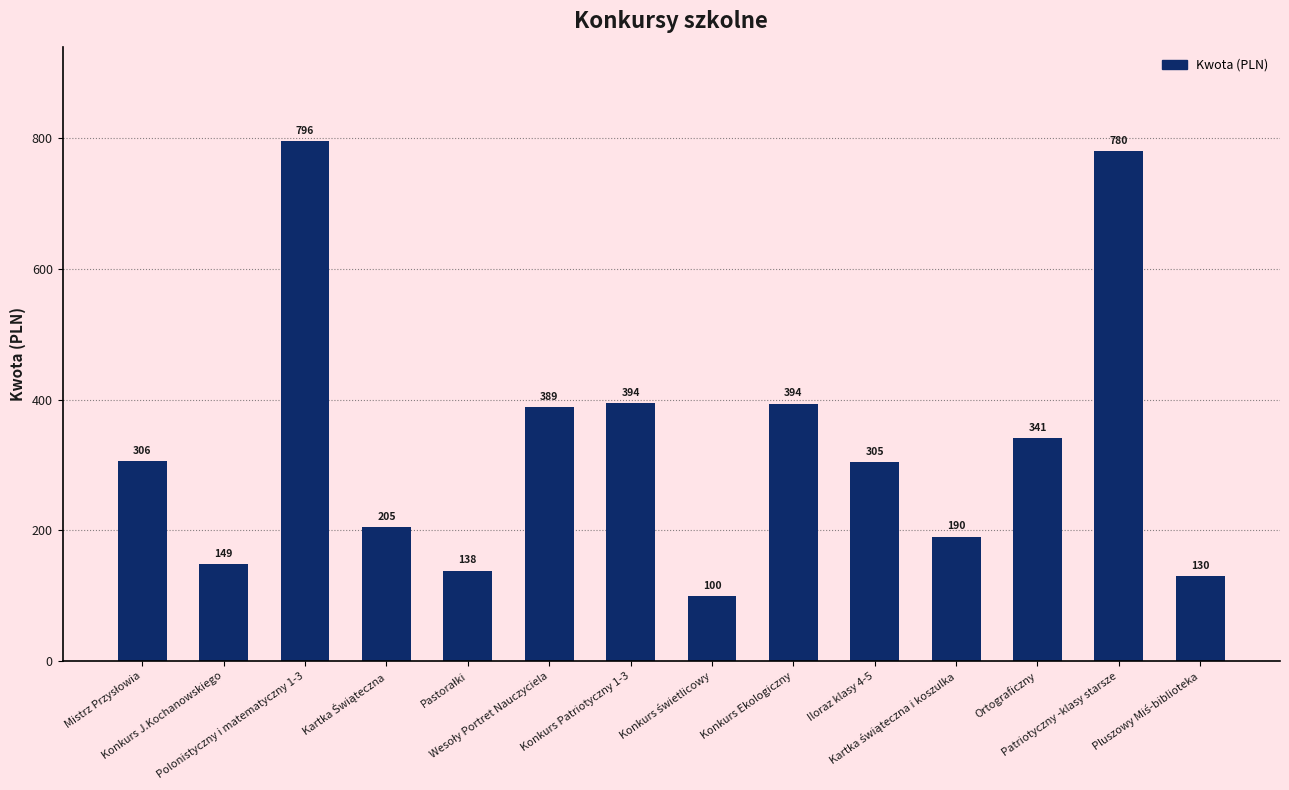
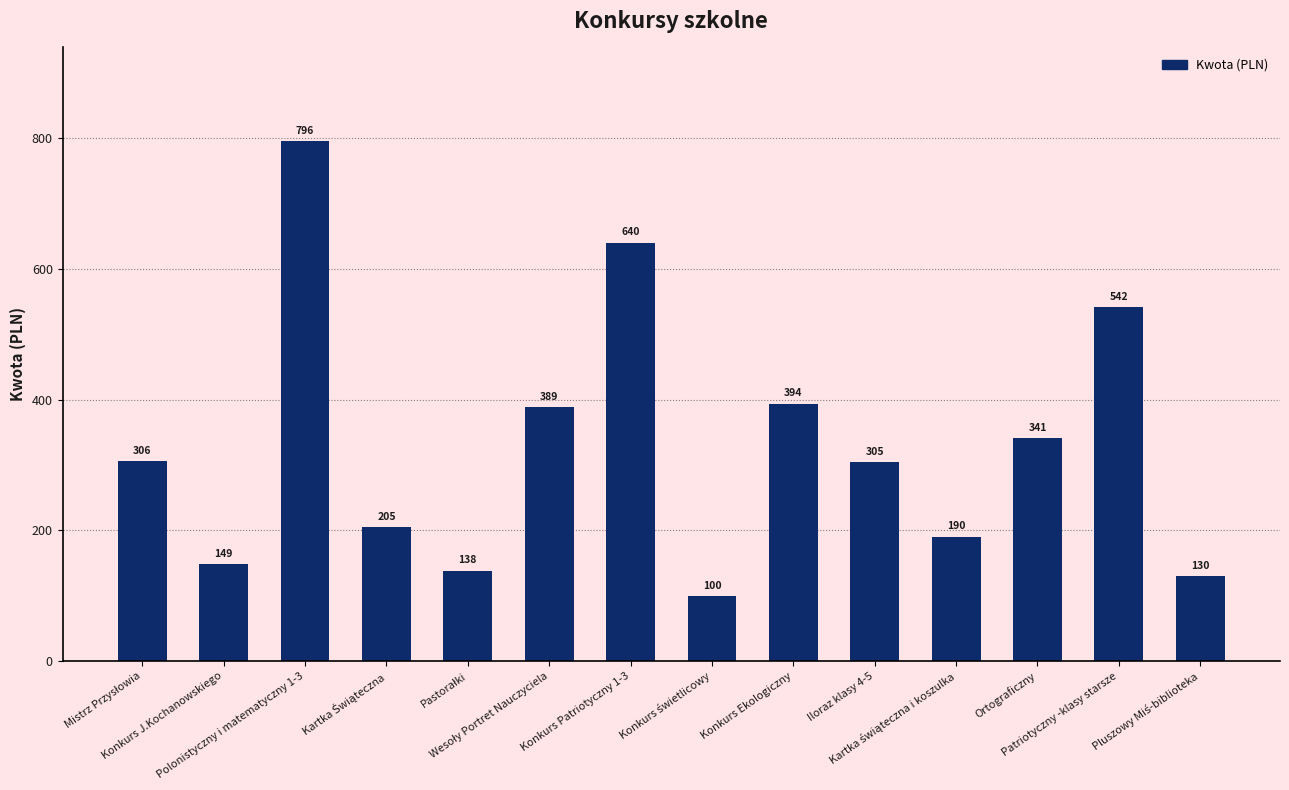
  {
    "Mistrz Przysłowia": 306,
    "Konkurs J.Kochanowskiego": 149,
    "Polonistyczny i matematyczny 1-3": 796,
    "Kartka Świąteczna": 205,
    "Pastorałki": 138,
    "Wesoły Portret Nauczyciela": 389,
-   "Konkurs Patriotyczny 1-3": 394,
+   "Konkurs Patriotyczny 1-3": 640,
    "Konkurs świetlicowy": 100,
    "Konkurs Ekologiczny": 394,
    "Iloraz klasy 4-5": 305,
    "Kartka świąteczna i koszulka": 190,
    "Ortograficzny": 341,
-   "Patriotyczny -klasy starsze": 780,
+   "Patriotyczny -klasy starsze": 542,
    "Pluszowy Miś-biblioteka": 130
  }
